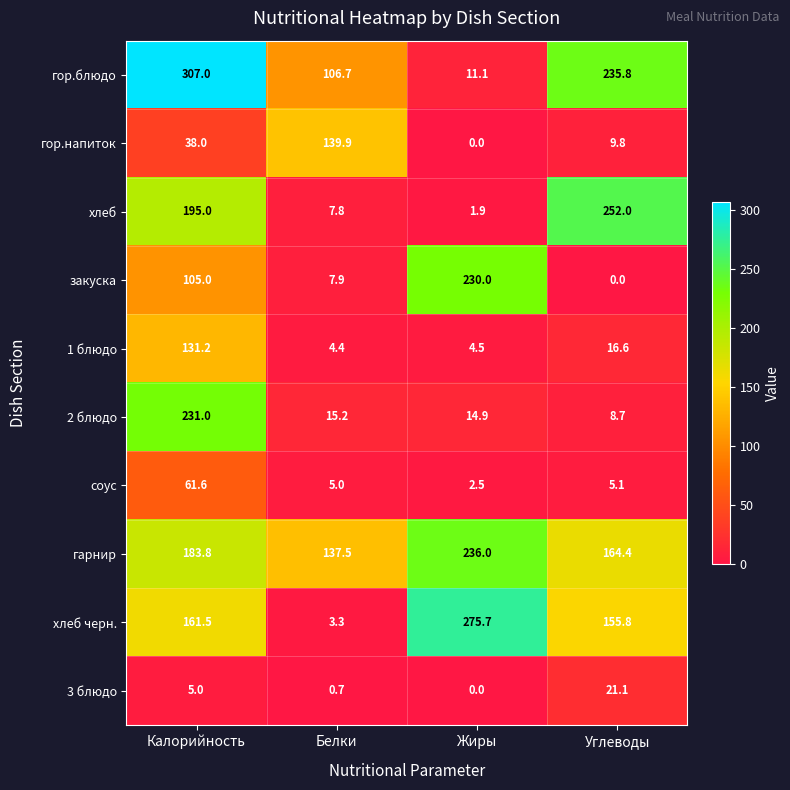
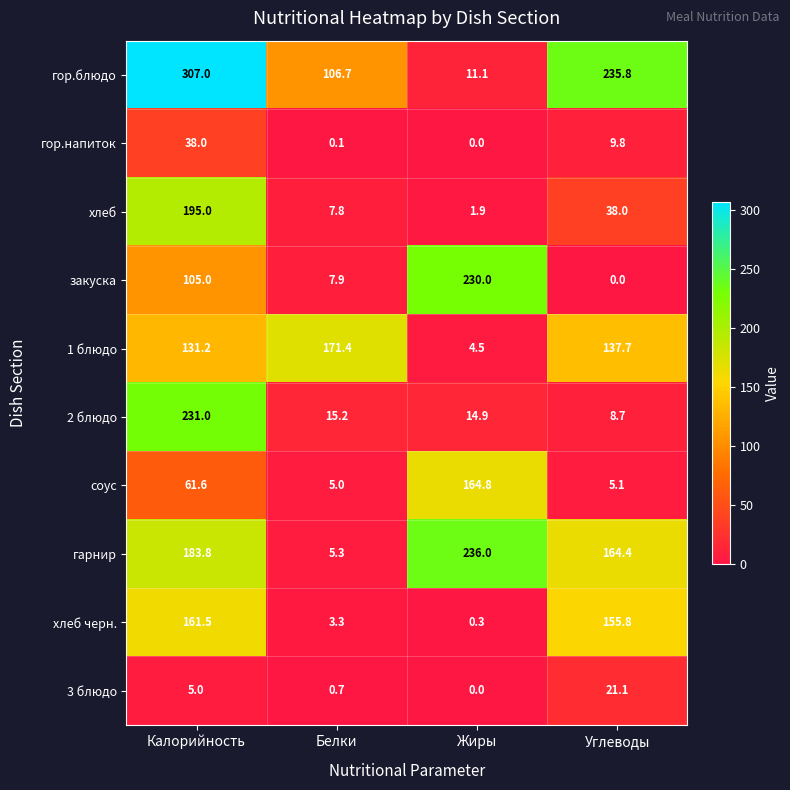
  {
    "гор.блюдо": {
      "Калорийность": 307.0,
      "Белки": 106.7,
      "Жиры": 11.1,
      "Углеводы": 235.8
    },
    "гор.напиток": {
      "Калорийность": 38.0,
-     "Белки": 139.9,
+     "Белки": 0.1,
      "Жиры": 0.0,
      "Углеводы": 9.8
    },
    "хлеб": {
      "Калорийность": 195.0,
      "Белки": 7.8,
      "Жиры": 1.9,
-     "Углеводы": 252.0
+     "Углеводы": 38.0
    },
    "закуска": {
      "Калорийность": 105.0,
      "Белки": 7.9,
      "Жиры": 230.0,
      "Углеводы": 0.0
    },
    "1 блюдо": {
      "Калорийность": 131.2,
-     "Белки": 4.4,
+     "Белки": 171.4,
      "Жиры": 4.5,
-     "Углеводы": 16.6
+     "Углеводы": 137.7
    },
    "2 блюдо": {
      "Калорийность": 231.0,
      "Белки": 15.2,
      "Жиры": 14.9,
      "Углеводы": 8.7
    },
    "соус": {
      "Калорийность": 61.6,
      "Белки": 5.0,
-     "Жиры": 2.5,
+     "Жиры": 164.8,
      "Углеводы": 5.1
    },
    "гарнир": {
      "Калорийность": 183.8,
-     "Белки": 137.5,
+     "Белки": 5.3,
      "Жиры": 236.0,
      "Углеводы": 164.4
    },
    "хлеб черн.": {
      "Калорийность": 161.5,
      "Белки": 3.3,
-     "Жиры": 275.7,
+     "Жиры": 0.3,
      "Углеводы": 155.8
    },
    "3 блюдо": {
      "Калорийность": 5.0,
      "Белки": 0.7,
      "Жиры": 0.0,
      "Углеводы": 21.1
    }
  }
